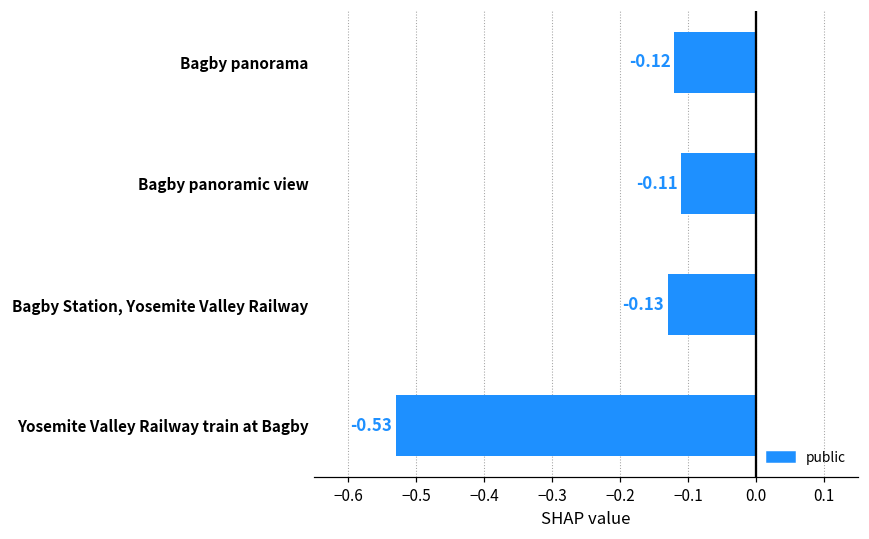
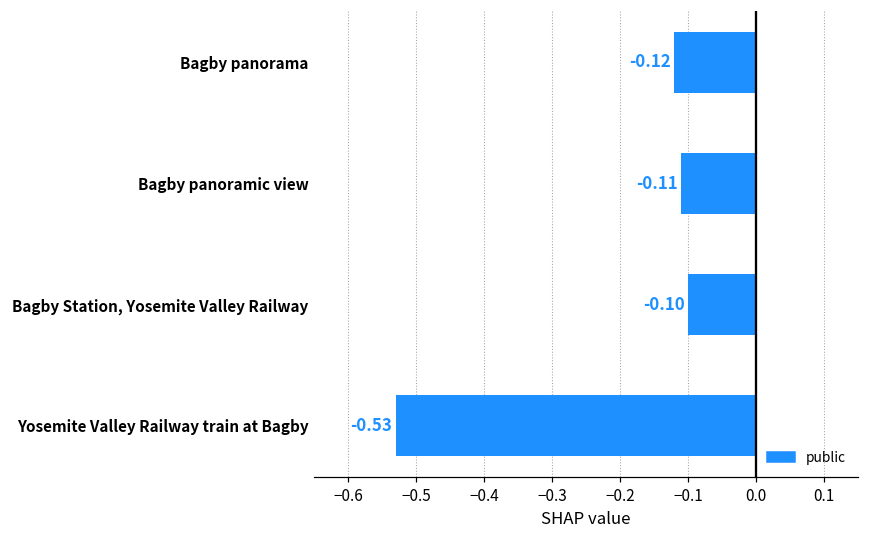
  {
    "Bagby panorama": -0.12,
    "Bagby panoramic view": -0.11,
-   "Bagby Station, Yosemite Valley Railway": -0.13,
+   "Bagby Station, Yosemite Valley Railway": -0.10,
    "Yosemite Valley Railway train at Bagby": -0.53
  }
